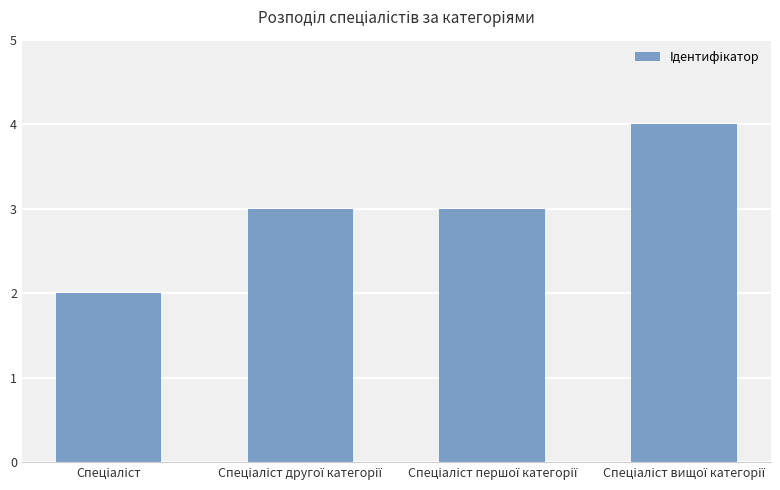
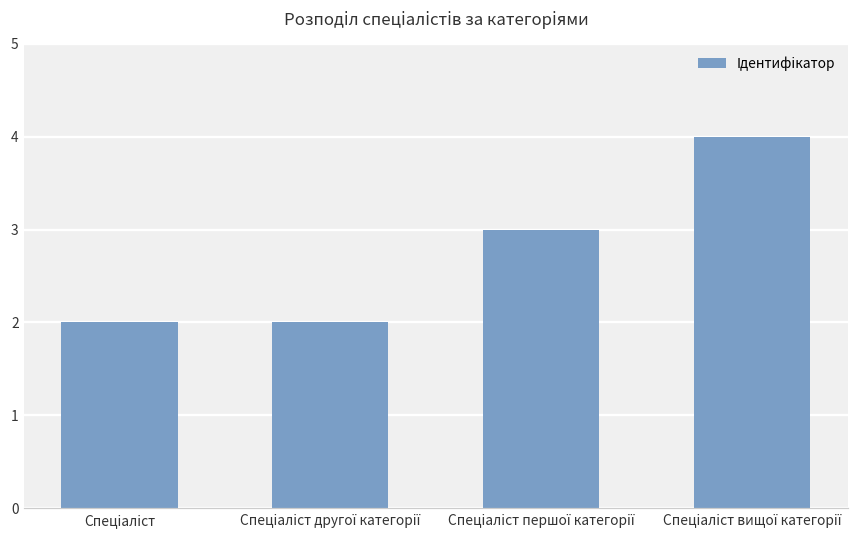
  {
    "Спеціаліст": 2,
-   "Спеціаліст другої категорії": 3,
+   "Спеціаліст другої категорії": 2,
    "Спеціаліст першої категорії": 3,
    "Спеціаліст вищої категорії": 4
  }
